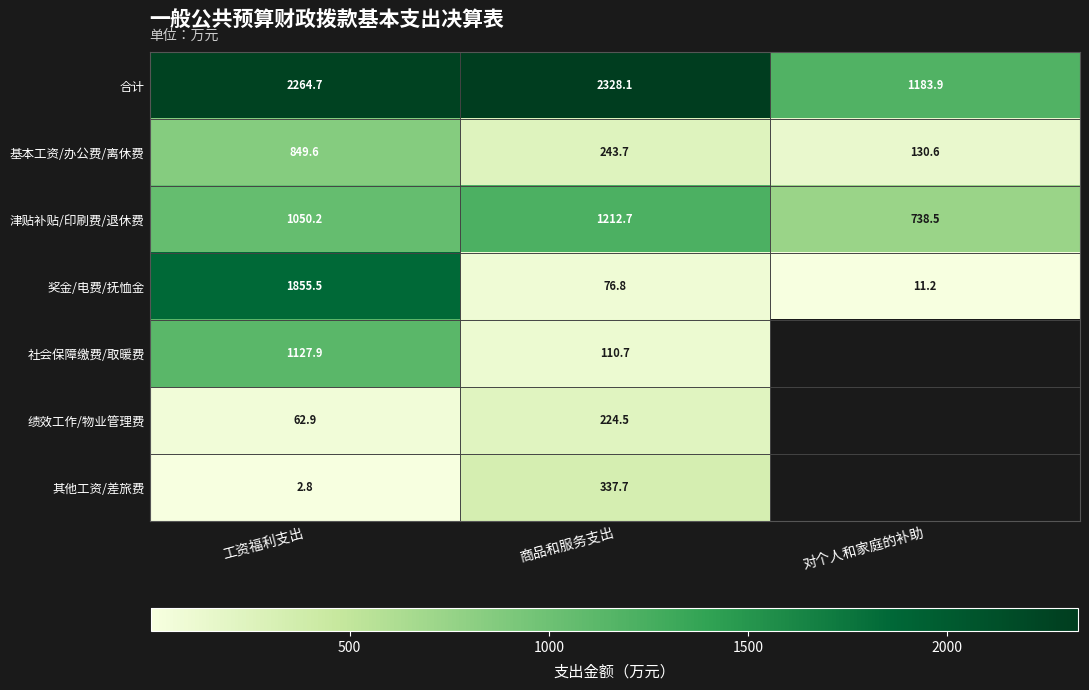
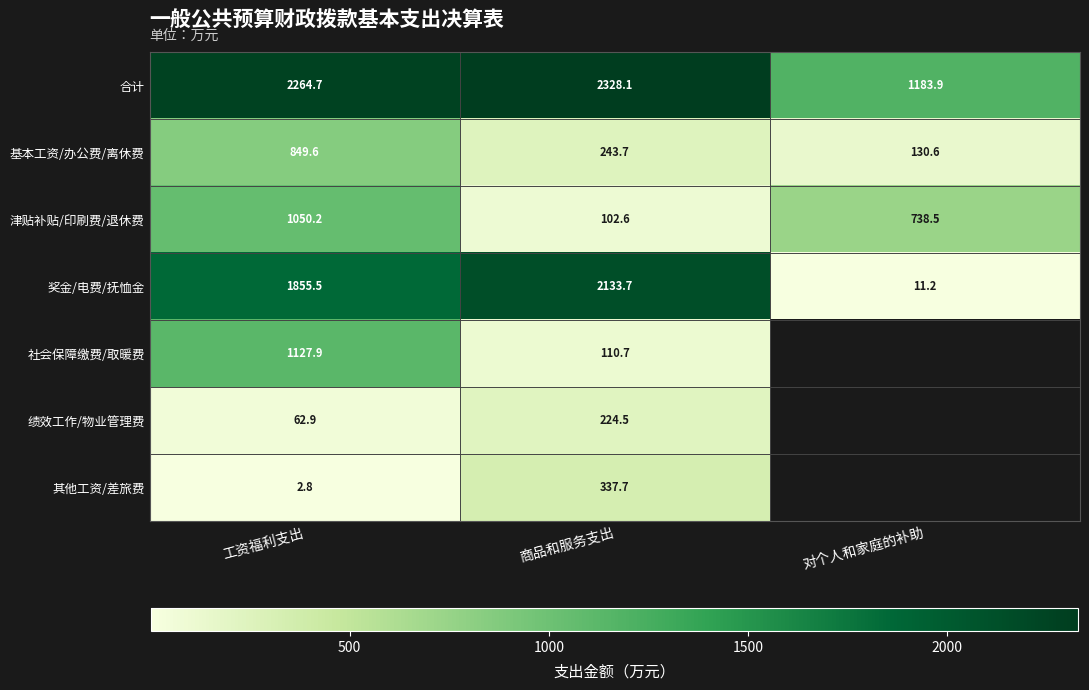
  {
    "合计": {
      "工资福利支出": 2264.7,
      "商品和服务支出": 2328.1,
      "对个人和家庭的补助": 1183.9
    },
    "基本工资/办公费/离休费": {
      "工资福利支出": 849.6,
      "商品和服务支出": 243.7,
      "对个人和家庭的补助": 130.6
    },
    "津贴补贴/印刷费/退休费": {
      "工资福利支出": 1050.2,
-     "商品和服务支出": 1212.7,
+     "商品和服务支出": 102.6,
      "对个人和家庭的补助": 738.5
    },
    "奖金/电费/抚恤金": {
      "工资福利支出": 1855.5,
-     "商品和服务支出": 76.8,
+     "商品和服务支出": 2133.7,
      "对个人和家庭的补助": 11.2
    },
    "社会保障缴费/取暖费": {
      "工资福利支出": 1127.9,
      "商品和服务支出": 110.7
    },
    "绩效工作/物业管理费": {
      "工资福利支出": 62.9,
      "商品和服务支出": 224.5
    },
    "其他工资/差旅费": {
      "工资福利支出": 2.8,
      "商品和服务支出": 337.7
    }
  }
